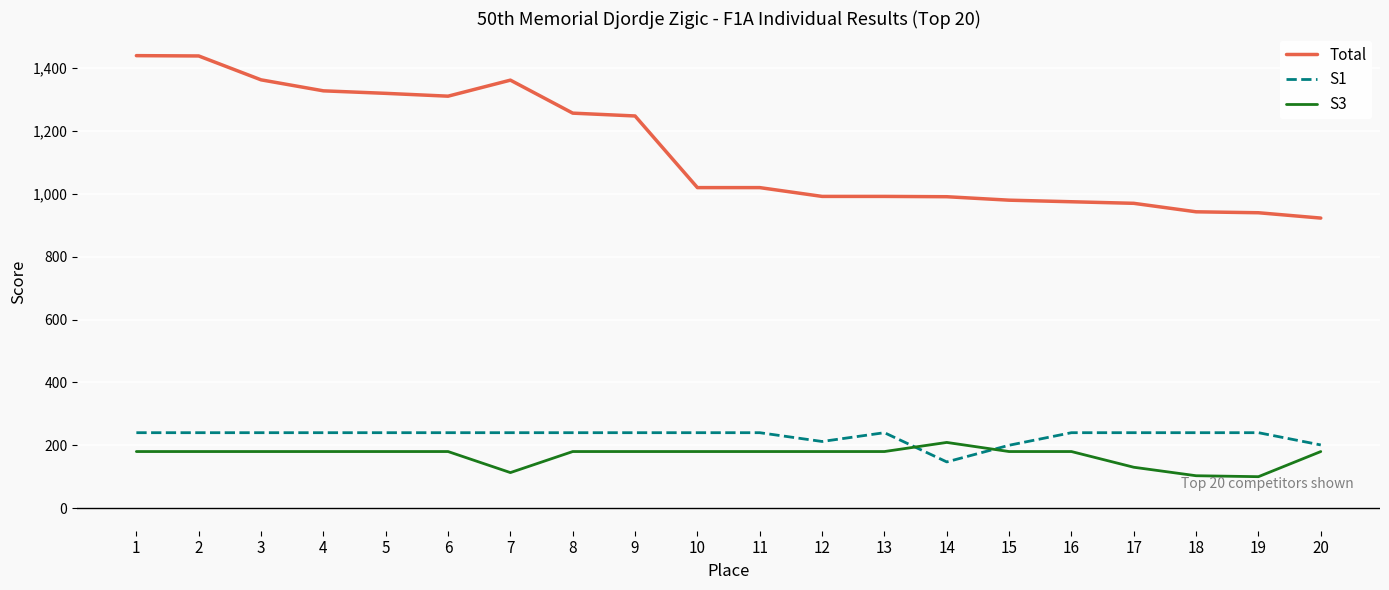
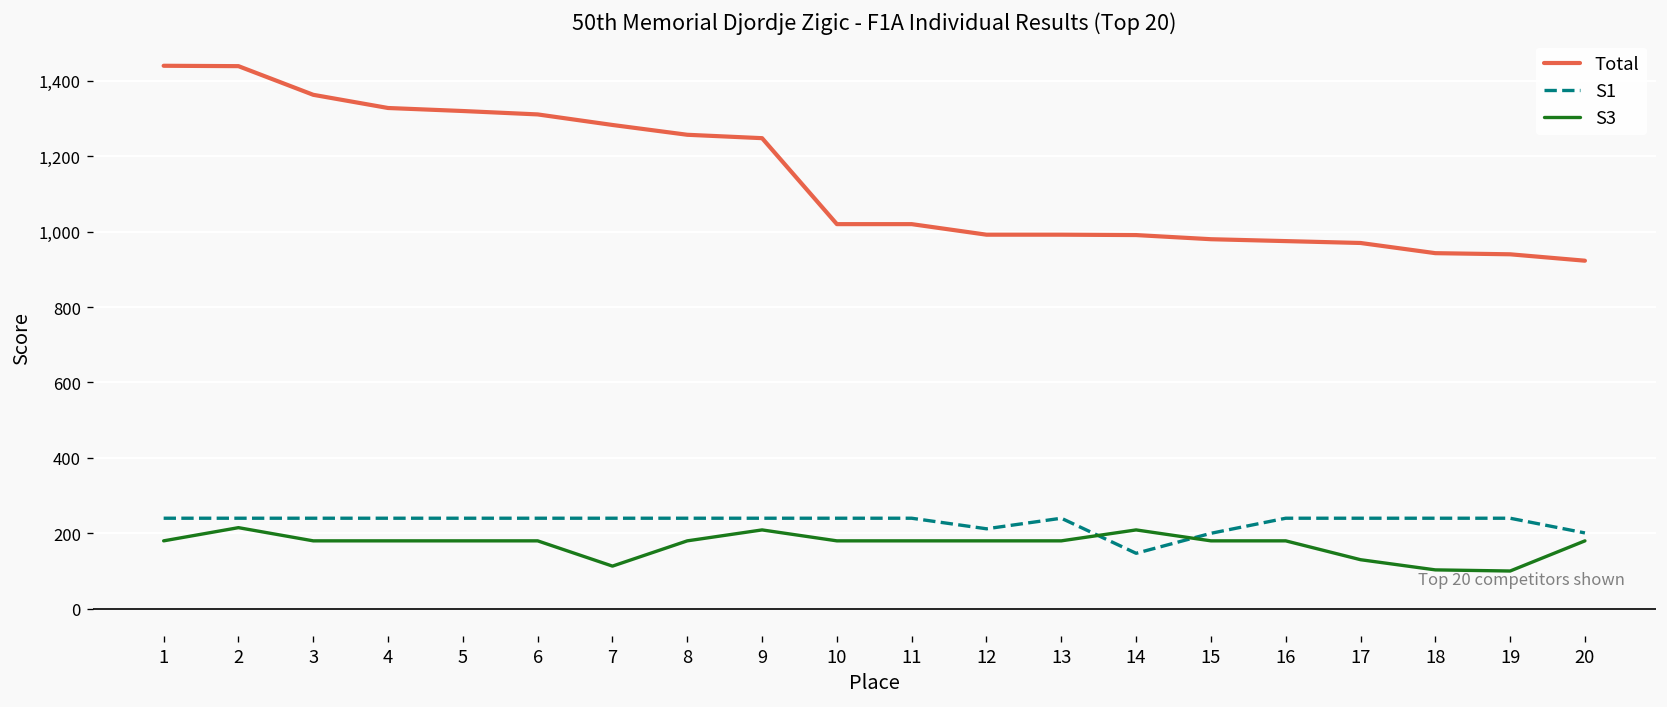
  {
    "Total": {
      "1": "1,440",
      "2": "1,440",
      "3": "1,360",
      "4": "1,330",
      "5": "1,320",
      "6": "1,310",
-     "7": "1,360",
+     "7": "1,280",
      "8": "1,260",
      "9": "1,250",
      "10": "1,020",
      "11": "1,020",
      "12": "990",
      "13": "990",
      "14": "990",
      "15": "980",
      "16": "980",
      "17": "970",
      "18": "940",
      "19": "940",
      "20": "920"
    },
    "S1": {
      "1": "240",
      "2": "240",
      "3": "240",
      "4": "240",
      "5": "240",
      "6": "240",
      "7": "240",
      "8": "240",
      "9": "240",
      "10": "240",
      "11": "240",
      "12": "210",
      "13": "240",
      "14": "150",
      "15": "200",
      "16": "240",
      "17": "240",
      "18": "240",
      "19": "240",
      "20": "200"
    },
    "S3": {
      "1": "180",
-     "2": "180",
+     "2": "220",
      "3": "180",
      "4": "180",
      "5": "180",
      "6": "180",
      "7": "110",
      "8": "180",
-     "9": "180",
+     "9": "210",
      "10": "180",
      "11": "180",
      "12": "180",
      "13": "180",
      "14": "210",
      "15": "180",
      "16": "180",
      "17": "130",
      "18": "100",
      "20": "180"
    }
  }
